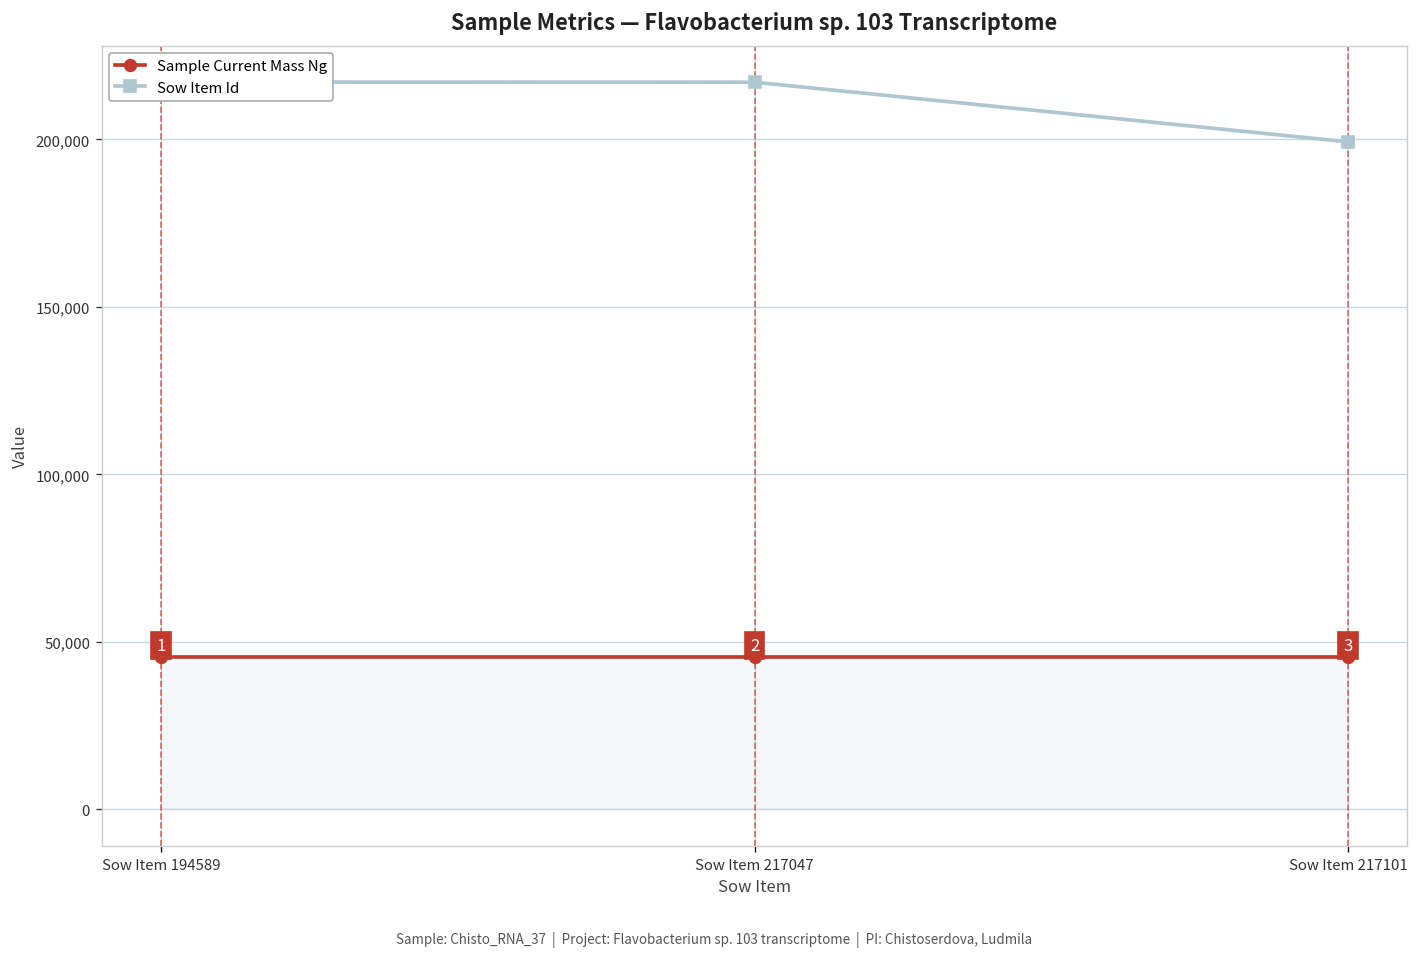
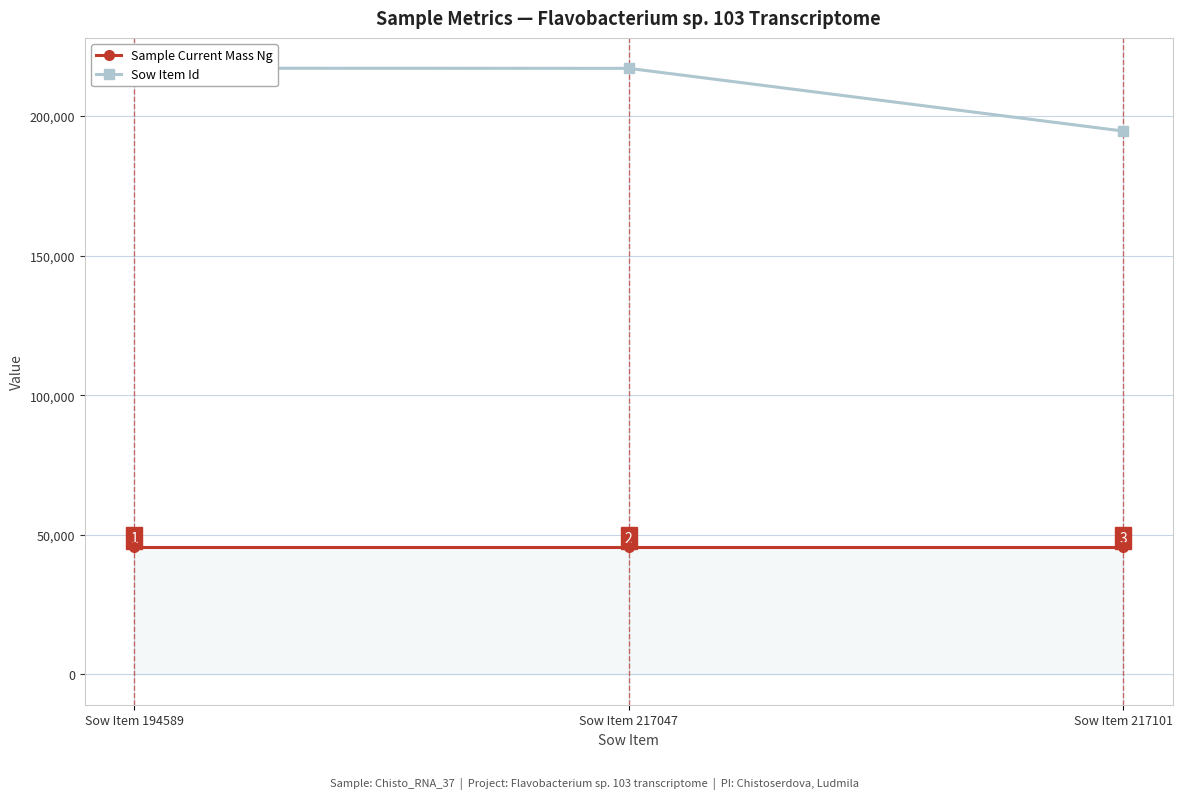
  {
    "Sow Item Id": {
      "Sow Item 217047": "217,000",
-     "Sow Item 217101": "199,000"
+     "Sow Item 217101": "195,000"
    }
  }
